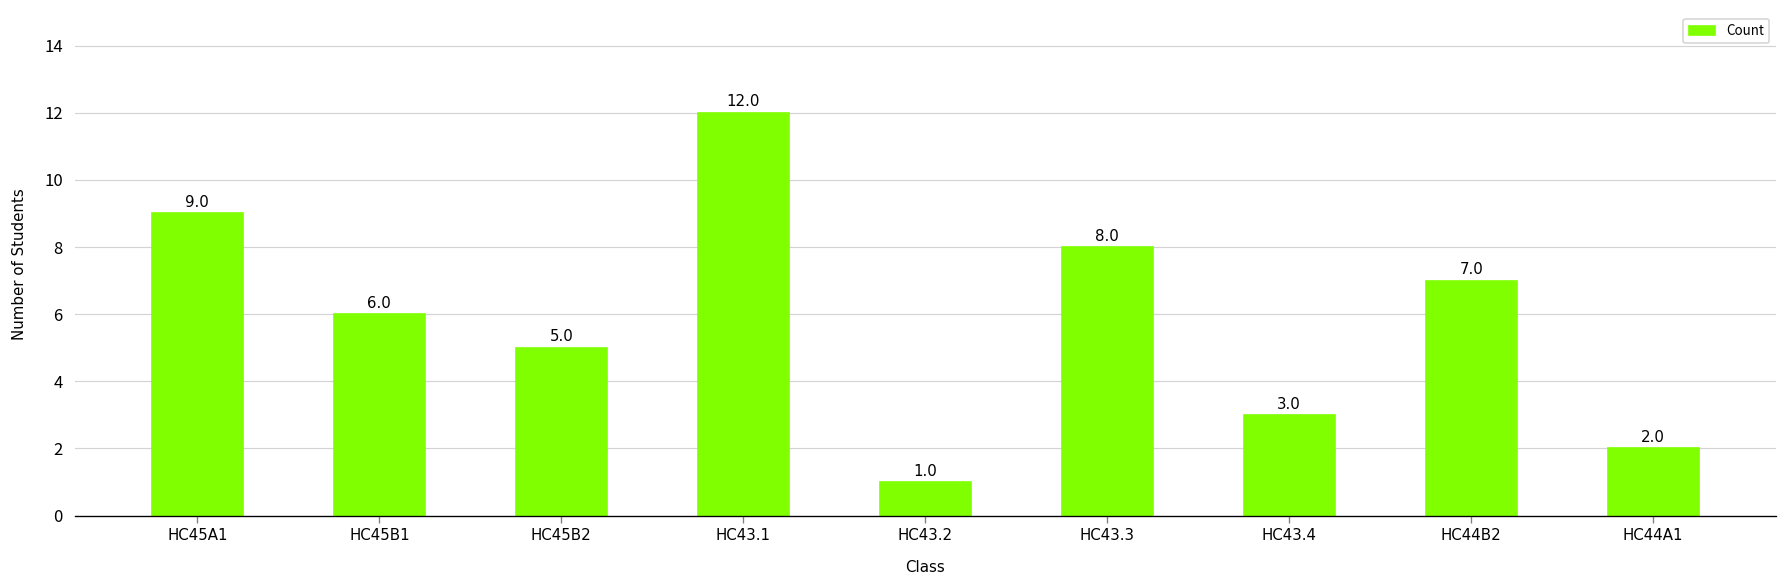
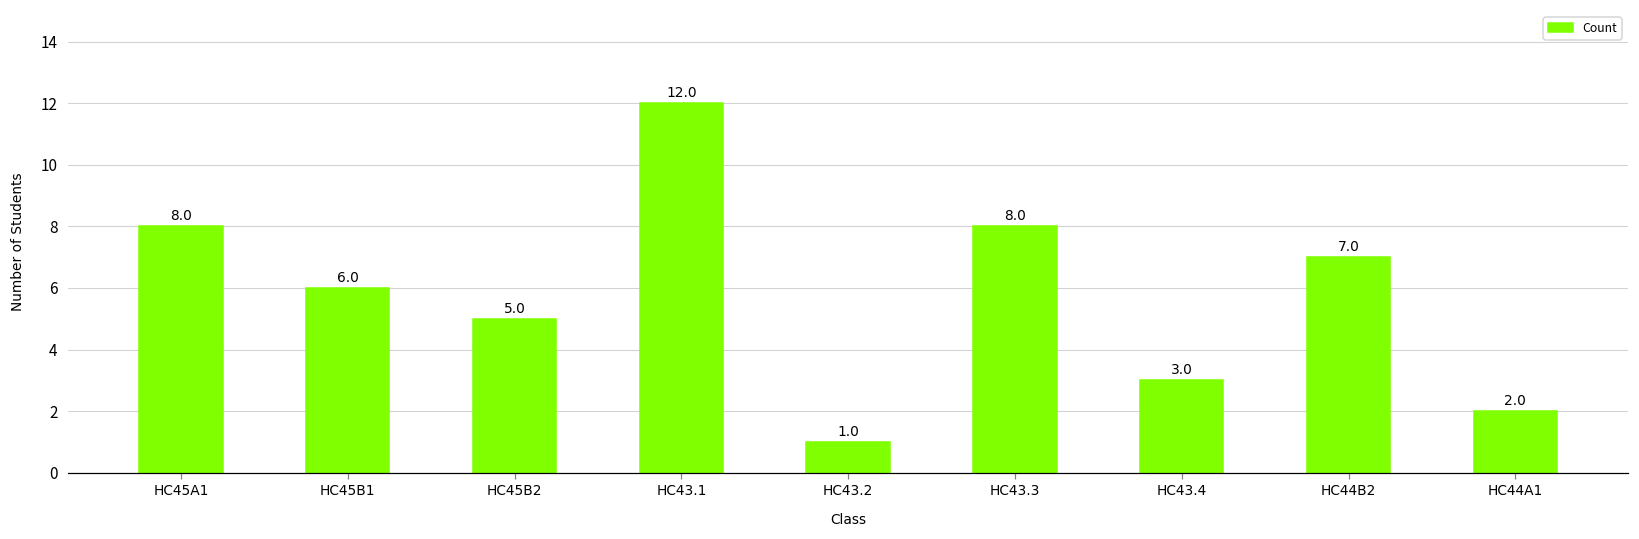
  {
-   "HC45A1": 9.0,
+   "HC45A1": 8.0,
    "HC45B1": 6.0,
    "HC45B2": 5.0,
    "HC43.1": 12.0,
    "HC43.2": 1.0,
    "HC43.3": 8.0,
    "HC43.4": 3.0,
    "HC44B2": 7.0,
    "HC44A1": 2.0
  }
